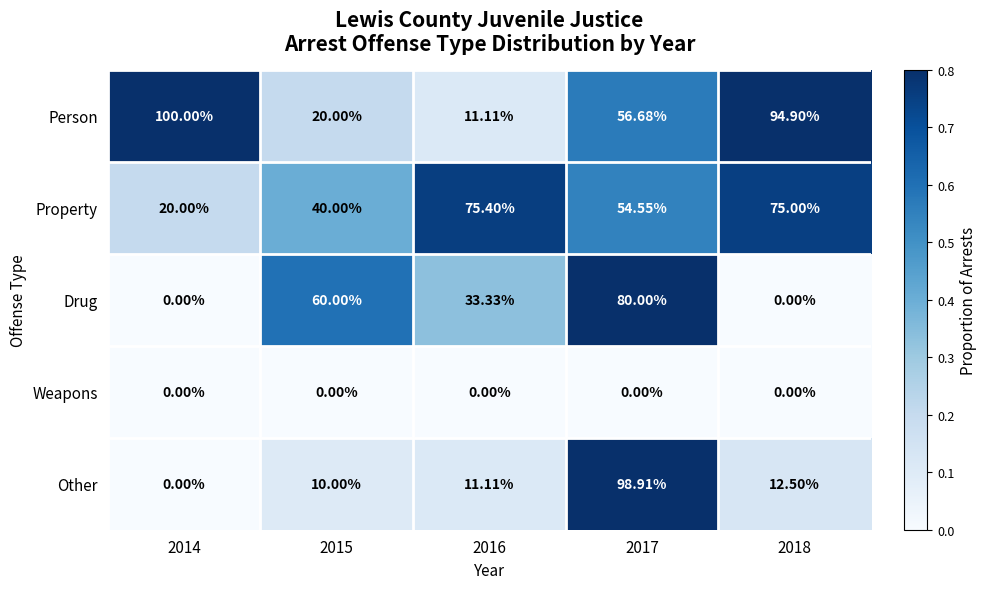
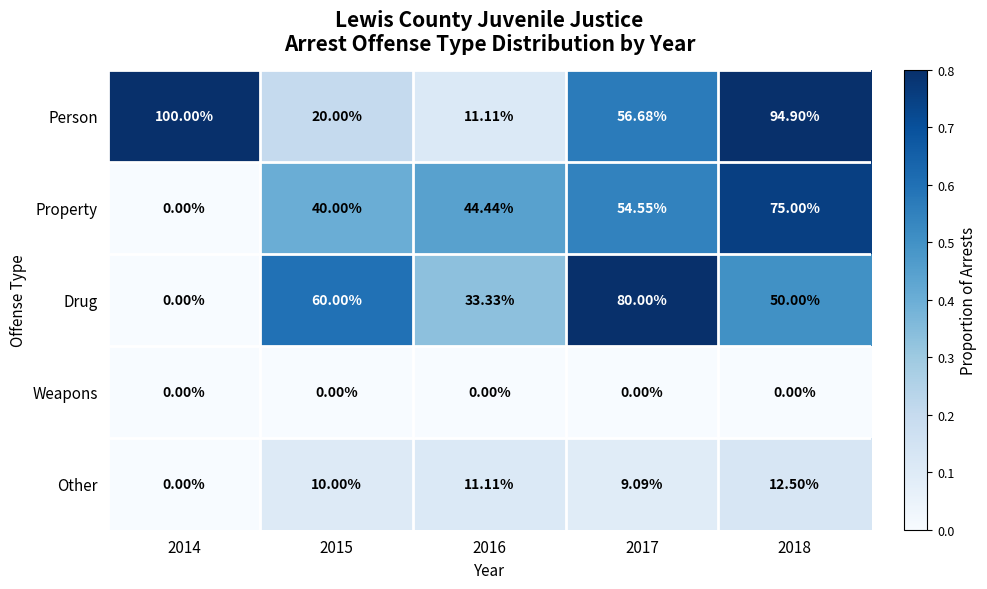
  {
    "Person": {
      "2014": "100.00%",
      "2015": "20.00%",
      "2016": "11.11%",
      "2017": "56.68%",
      "2018": "94.90%"
    },
    "Property": {
-     "2014": "20.00%",
+     "2014": "0.00%",
      "2015": "40.00%",
-     "2016": "75.40%",
+     "2016": "44.44%",
      "2017": "54.55%",
      "2018": "75.00%"
    },
    "Drug": {
      "2014": "0.00%",
      "2015": "60.00%",
      "2016": "33.33%",
      "2017": "80.00%",
-     "2018": "0.00%"
+     "2018": "50.00%"
    },
    "Weapons": {
      "2014": "0.00%",
      "2015": "0.00%",
      "2016": "0.00%",
      "2017": "0.00%",
      "2018": "0.00%"
    },
    "Other": {
      "2014": "0.00%",
      "2015": "10.00%",
      "2016": "11.11%",
-     "2017": "98.91%",
+     "2017": "9.09%",
      "2018": "12.50%"
    }
  }
